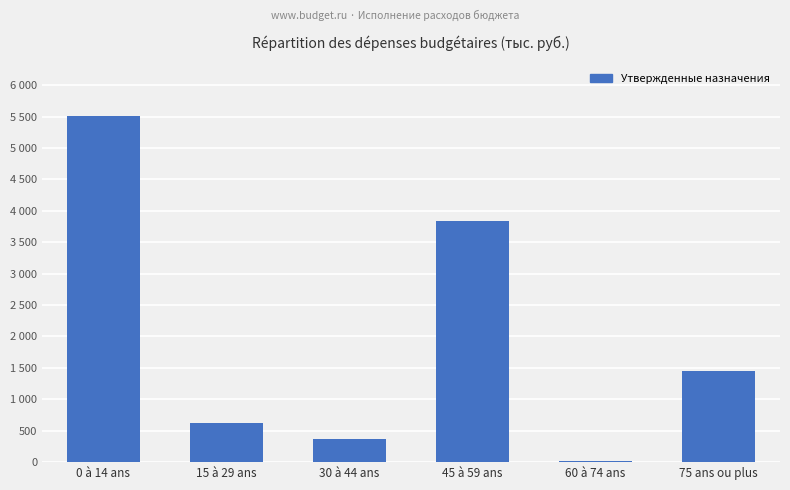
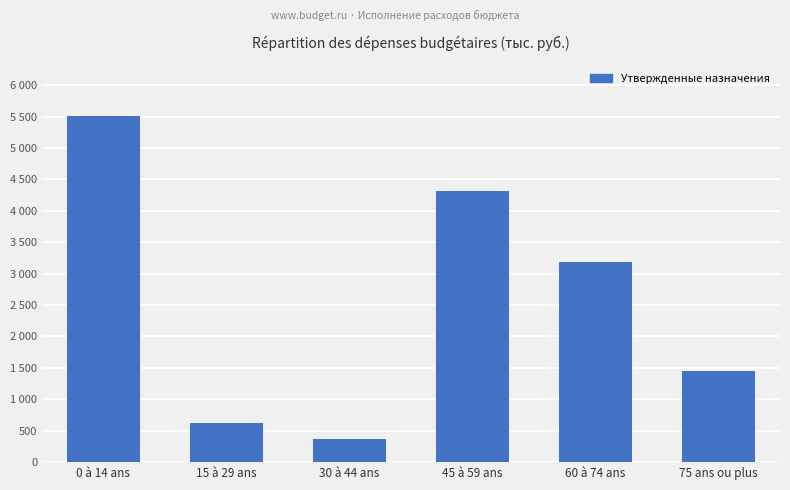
  {
    "0 à 14 ans": 5500,
    "15 à 29 ans": 600,
    "30 à 44 ans": 400,
-   "45 à 59 ans": 3800,
-   "60 à 74 ans": 0,
+   "45 à 59 ans": 4300,
+   "60 à 74 ans": 3200,
    "75 ans ou plus": 1400
  }
